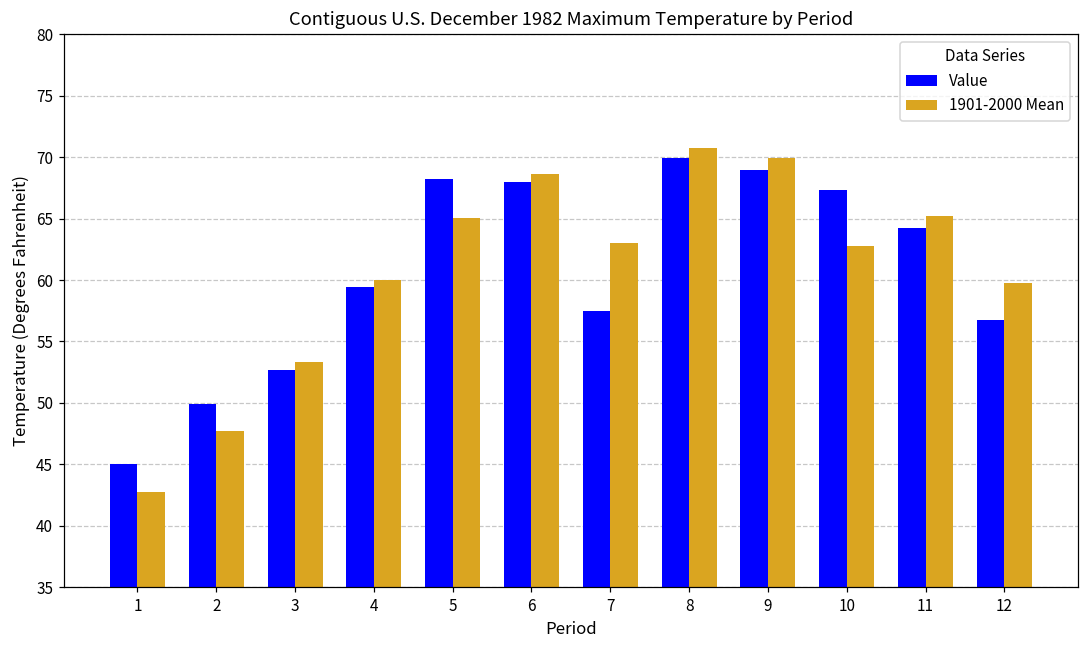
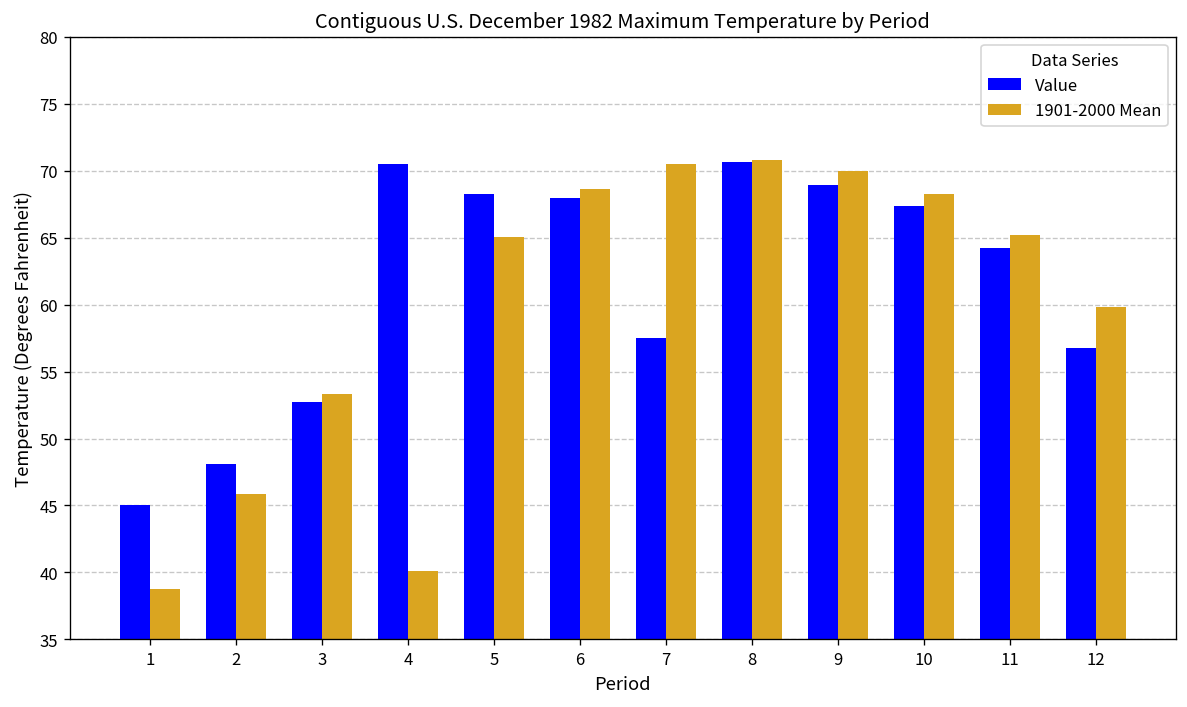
  {
    "Value": {
      "1": 45.1,
-     "2": 49.9,
+     "2": 48.1,
      "3": 52.7,
-     "4": 59.4,
+     "4": 70.5,
      "5": 68.2,
      "6": 68.0,
      "7": 57.5,
-     "8": 69.9,
+     "8": 70.7,
      "9": 68.9,
      "10": 67.3,
      "11": 64.3,
      "12": 56.8
    },
    "1901-2000 Mean": {
-     "1": 42.8,
-     "2": 47.7,
+     "1": 38.8,
+     "2": 45.9,
      "3": 53.3,
-     "4": 60.0,
+     "4": 40.1,
      "5": 65.0,
      "6": 68.7,
-     "7": 63.0,
+     "7": 70.5,
      "8": 70.8,
      "9": 70.0,
-     "10": 62.8,
+     "10": 68.3,
      "11": 65.2,
      "12": 59.8
    }
  }
